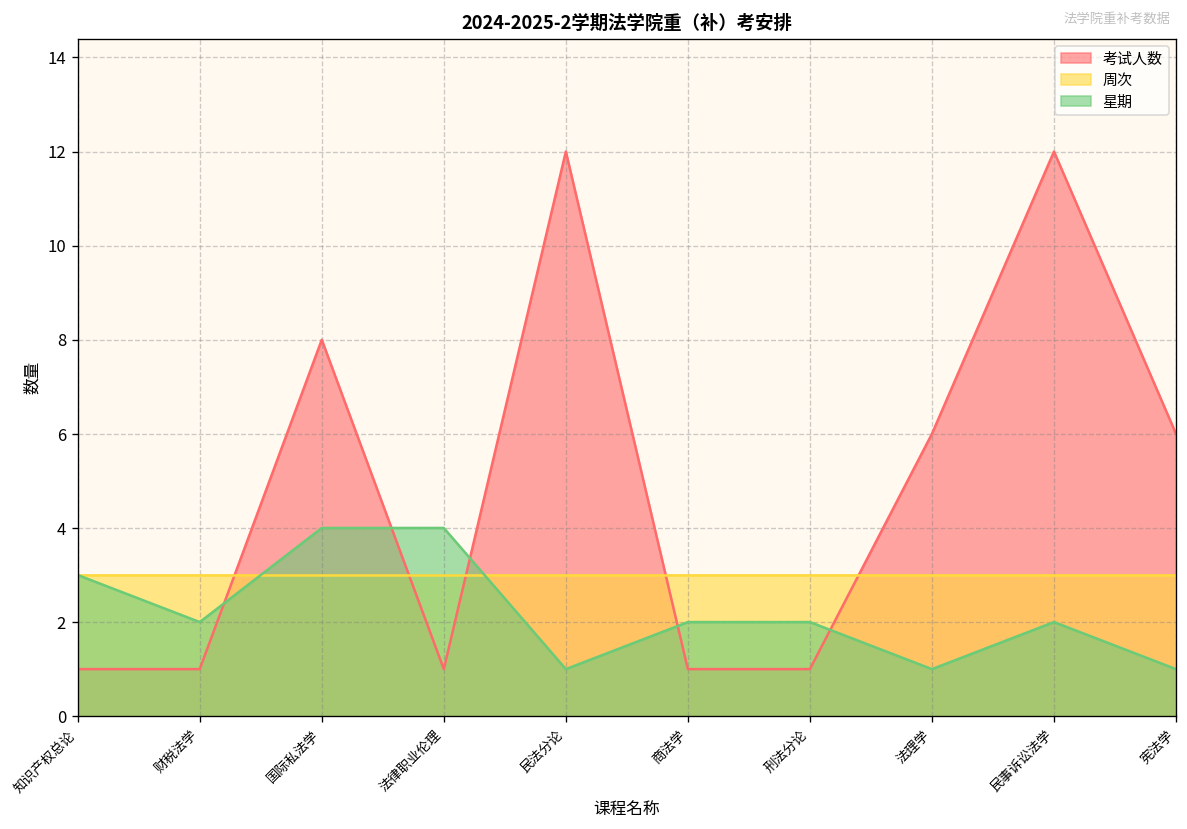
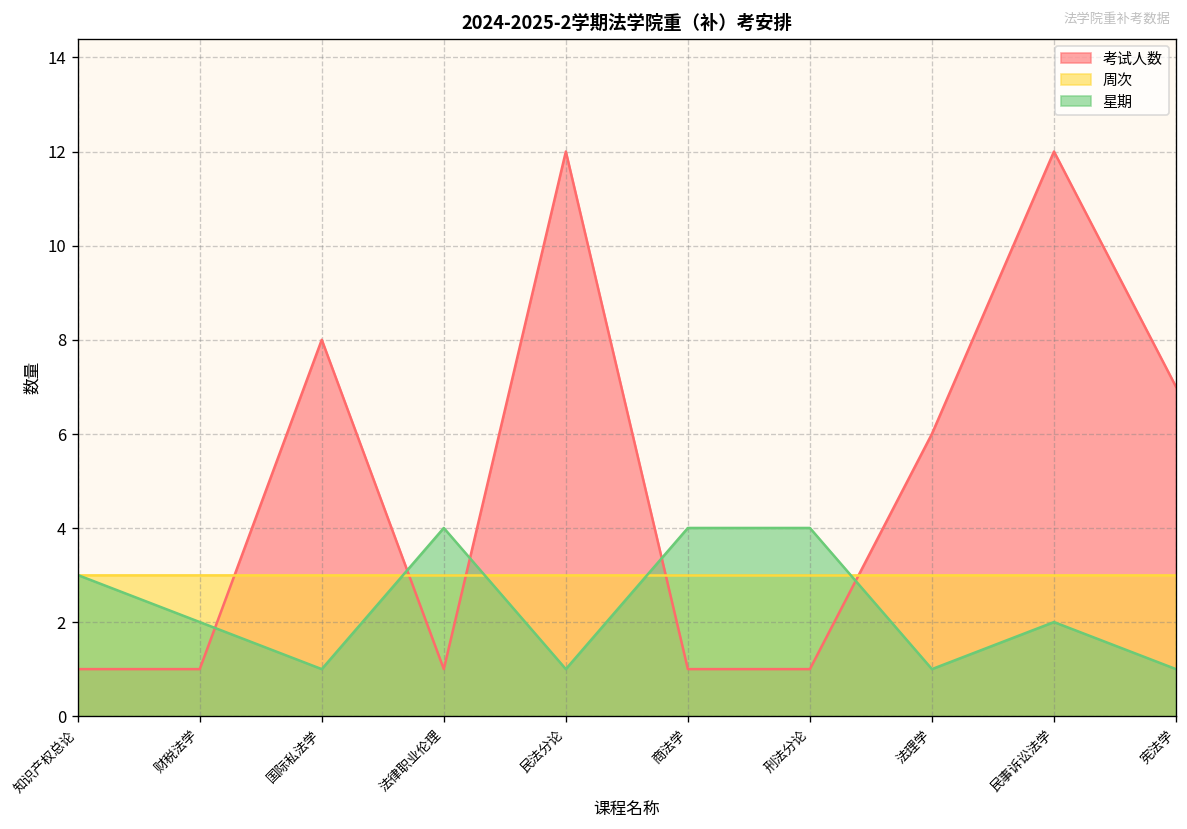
  {
    "考试人数": {
      "知识产权总论": 1,
      "财税法学": 1,
      "国际私法学": 8,
      "法律职业伦理": 1,
      "民法分论": 12,
      "商法学": 1,
      "刑法分论": 1,
      "法理学": 6,
      "民事诉讼法学": 12,
-     "宪法学": 6
+     "宪法学": 7
    },
    "周次": {
      "财税法学": 3,
      "国际私法学": 3,
      "法律职业伦理": 3,
      "民法分论": 3,
      "商法学": 3,
      "刑法分论": 3,
      "法理学": 3,
      "民事诉讼法学": 3,
      "宪法学": 3
    },
    "星期": {
      "财税法学": 2,
-     "国际私法学": 4,
+     "国际私法学": 1,
      "法律职业伦理": 4,
      "民法分论": 1,
-     "商法学": 2,
-     "刑法分论": 2,
+     "商法学": 4,
+     "刑法分论": 4,
      "法理学": 1,
      "民事诉讼法学": 2,
      "宪法学": 1
    }
  }
